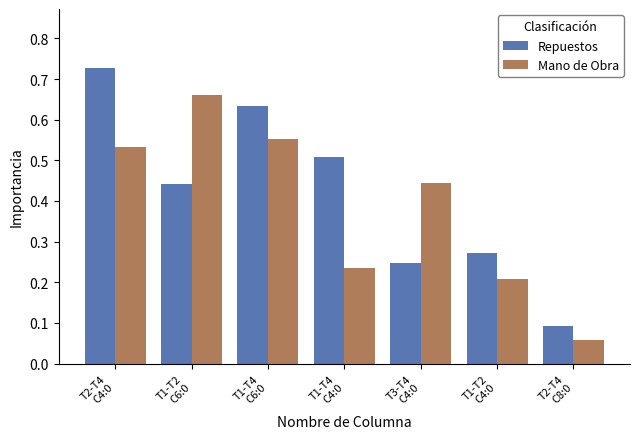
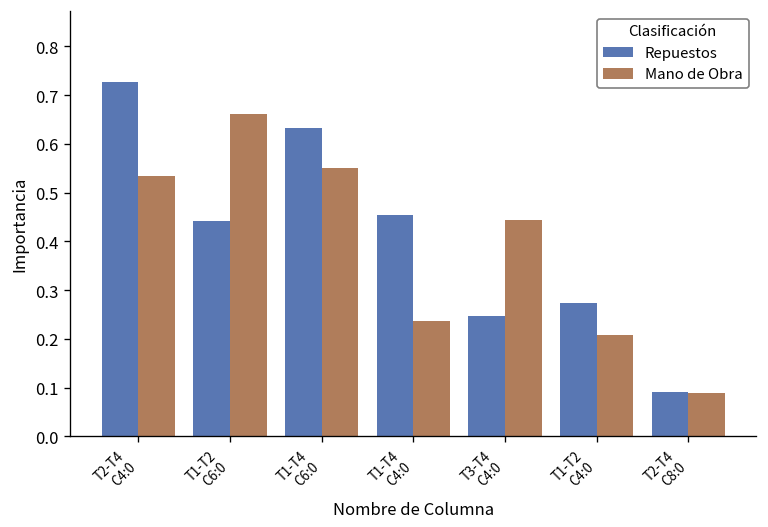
  {
    "Repuestos": {
      "T2-T4 C4:0": 0.73,
      "T1-T2 C6:0": 0.44,
      "T1-T4 C6:0": 0.63,
-     "T1-T4 C4:0": 0.51,
+     "T1-T4 C4:0": 0.45,
      "T3-T4 C4:0": 0.25,
      "T1-T2 C4:0": 0.27,
      "T2-T4 C8:0": 0.09
    },
    "Mano de Obra": {
      "T2-T4 C4:0": 0.53,
      "T1-T2 C6:0": 0.66,
      "T1-T4 C6:0": 0.55,
      "T1-T4 C4:0": 0.24,
      "T3-T4 C4:0": 0.44,
      "T1-T2 C4:0": 0.21,
-     "T2-T4 C8:0": 0.06
+     "T2-T4 C8:0": 0.09
    }
  }
